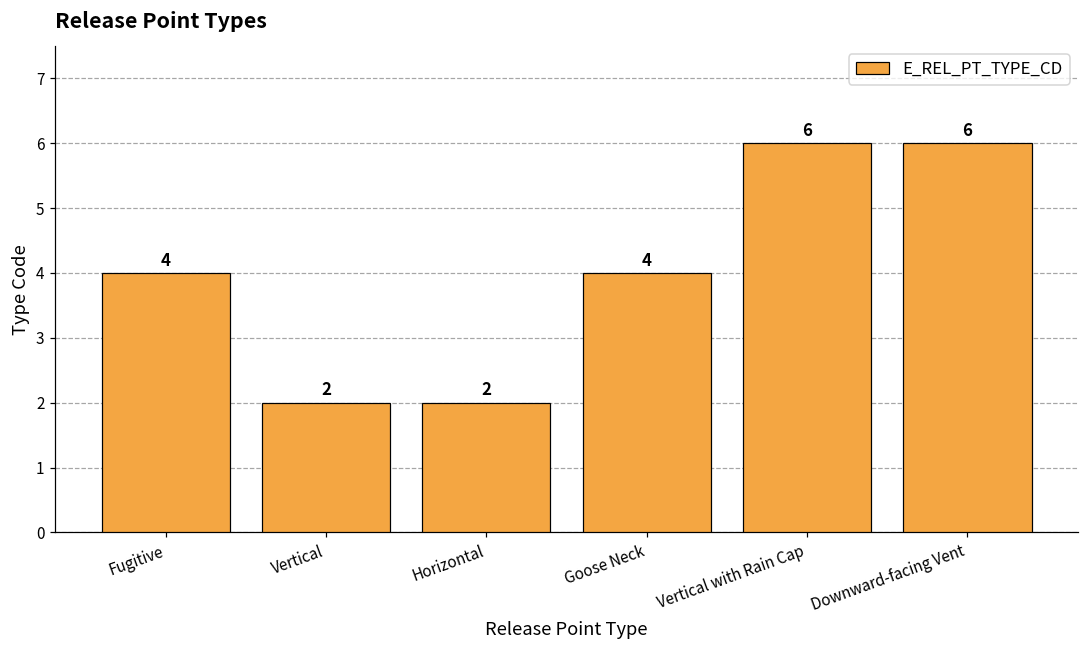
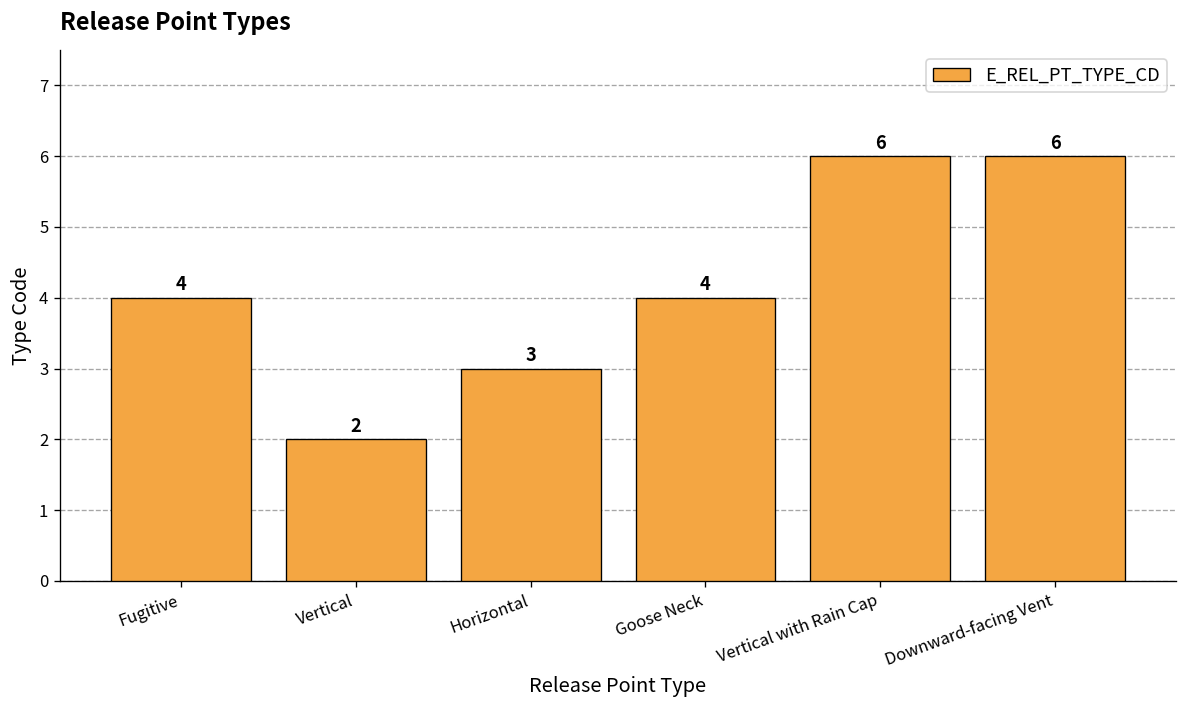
  {
    "Fugitive": 4,
    "Vertical": 2,
-   "Horizontal": 2,
+   "Horizontal": 3,
    "Goose Neck": 4,
    "Vertical with Rain Cap": 6,
    "Downward-facing Vent": 6
  }
